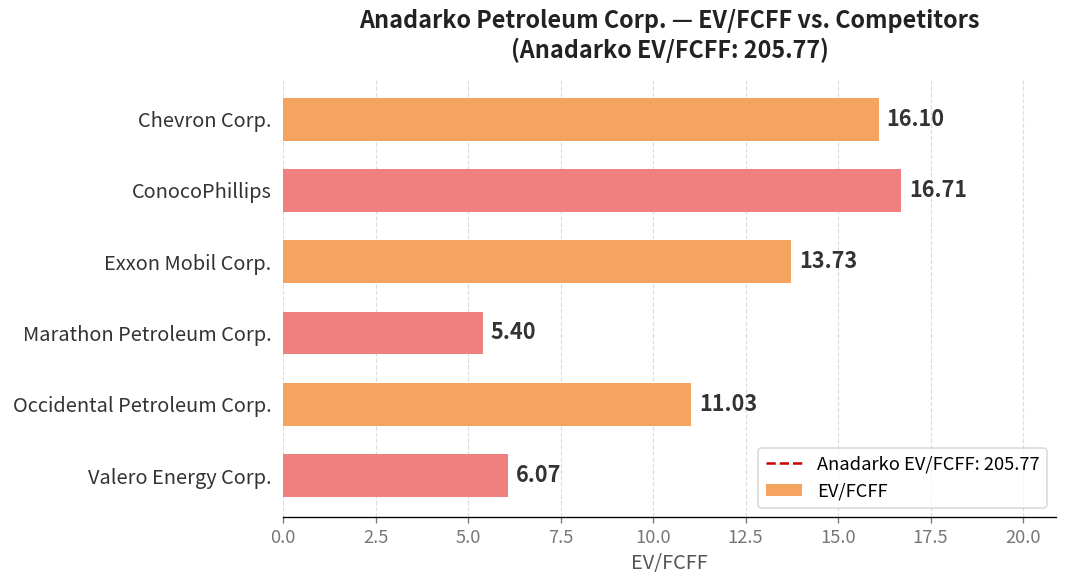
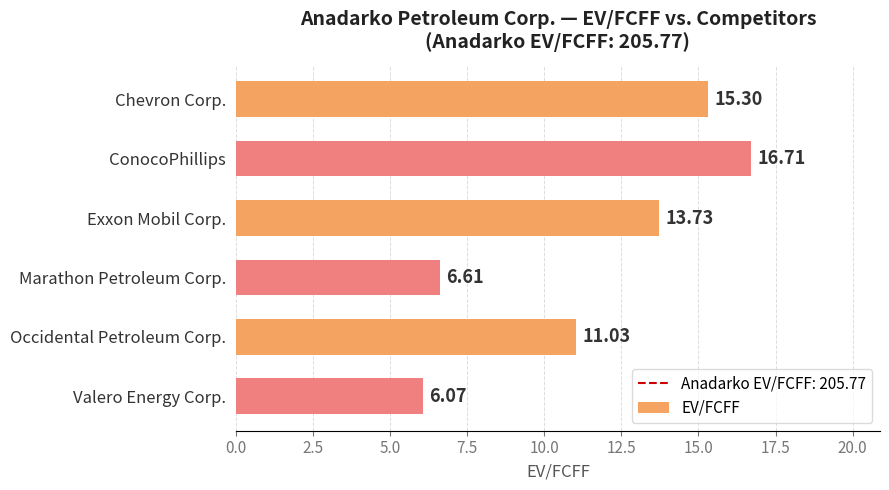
  {
-   "Chevron Corp.": 16.10,
+   "Chevron Corp.": 15.30,
    "ConocoPhillips": 16.71,
    "Exxon Mobil Corp.": 13.73,
-   "Marathon Petroleum Corp.": 5.40,
+   "Marathon Petroleum Corp.": 6.61,
    "Occidental Petroleum Corp.": 11.03,
    "Valero Energy Corp.": 6.07
  }
